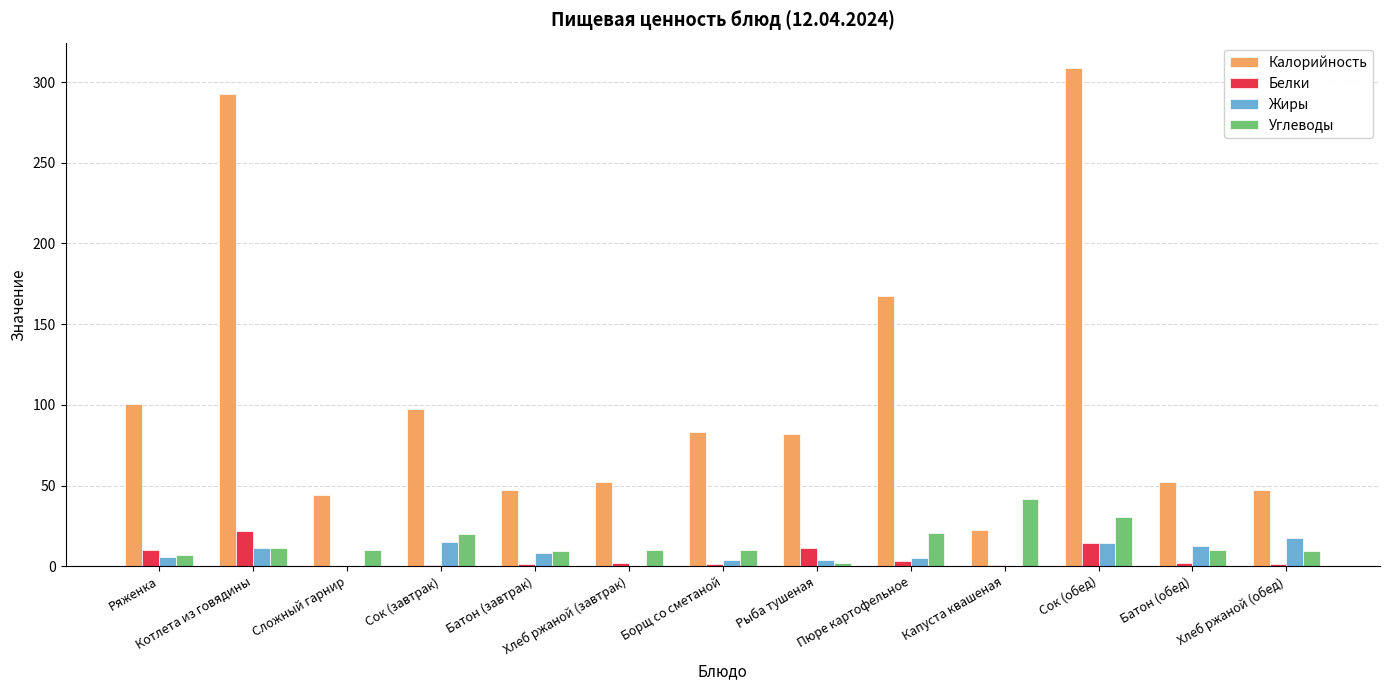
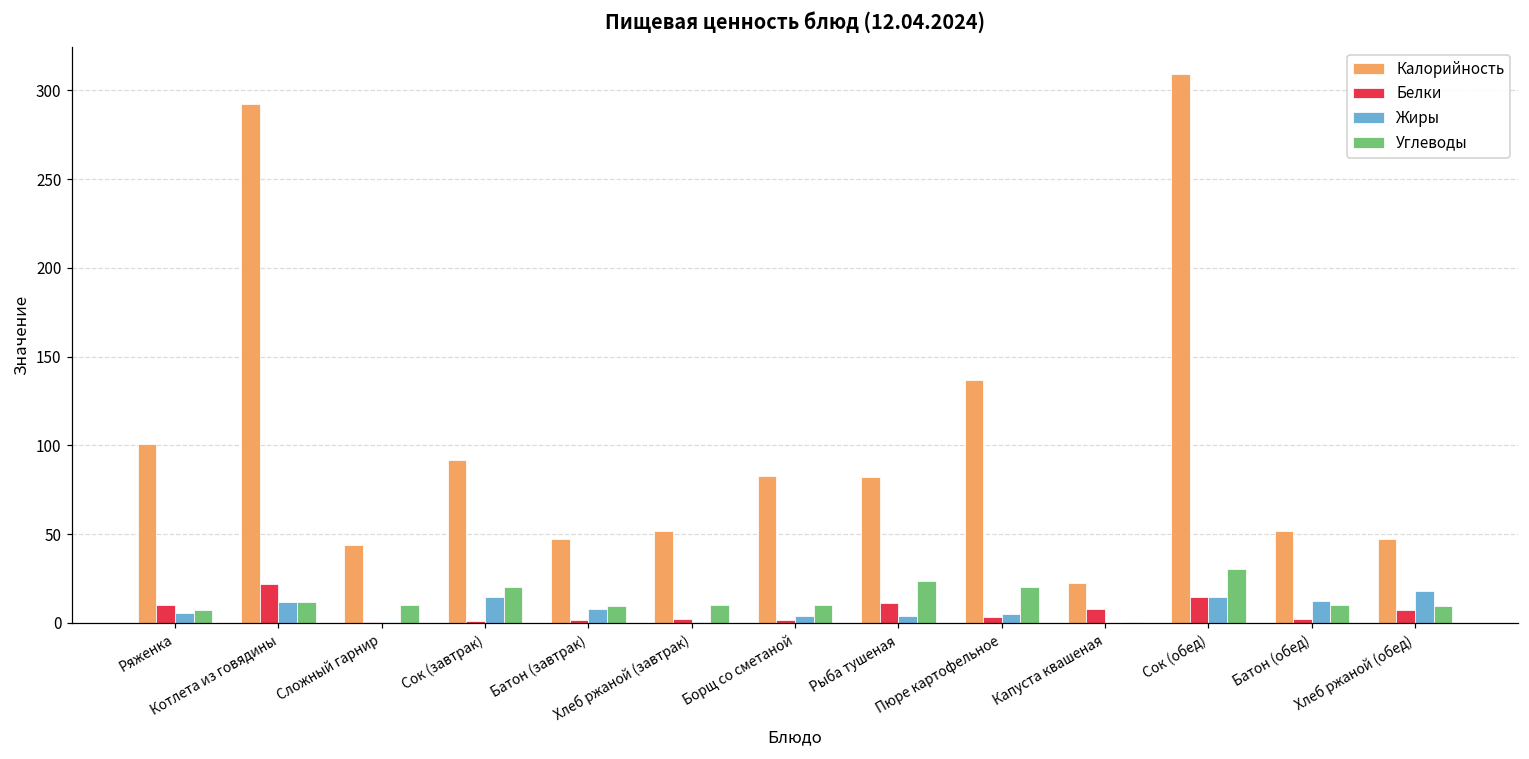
  {
    "Калорийность": {
      "Ряженка": 101,
      "Котлета из говядины": 293,
      "Сложный гарнир": 44,
-     "Сок (завтрак)": 98,
+     "Сок (завтрак)": 92,
      "Батон (завтрак)": 47,
      "Хлеб ржаной (завтрак)": 52,
      "Борщ со сметаной": 83,
      "Рыба тушеная": 82,
-     "Пюре картофельное": 168,
+     "Пюре картофельное": 137,
      "Капуста квашеная": 23,
      "Сок (обед)": 309,
      "Батон (обед)": 52,
      "Хлеб ржаной (обед)": 47
    },
    "Белки": {
      "Ряженка": 10,
      "Котлета из говядины": 22,
      "Батон (завтрак)": 2,
      "Хлеб ржаной (завтрак)": 2,
      "Рыба тушеная": 11,
      "Пюре картофельное": 3,
-     "Капуста квашеная": 1,
+     "Капуста квашеная": 8,
      "Сок (обед)": 15,
      "Батон (обед)": 2,
-     "Хлеб ржаной (обед)": 2
+     "Хлеб ржаной (обед)": 7
    },
    "Жиры": {
      "Ряженка": 6,
      "Котлета из говядины": 12,
      "Сок (завтрак)": 15,
      "Батон (завтрак)": 8,
      "Борщ со сметаной": 4,
      "Рыба тушеная": 4,
      "Пюре картофельное": 5,
      "Капуста квашеная": 0,
      "Сок (обед)": 14,
      "Батон (обед)": 12,
      "Хлеб ржаной (обед)": 18
    },
    "Углеводы": {
      "Ряженка": 7,
      "Котлета из говядины": 12,
      "Сложный гарнир": 10,
      "Сок (завтрак)": 20,
      "Батон (завтрак)": 10,
      "Хлеб ржаной (завтрак)": 10,
      "Борщ со сметаной": 10,
-     "Рыба тушеная": 2,
+     "Рыба тушеная": 23,
      "Пюре картофельное": 20,
-     "Капуста квашеная": 41,
+     "Капуста квашеная": 0,
      "Сок (обед)": 31,
      "Батон (обед)": 10,
      "Хлеб ржаной (обед)": 10
    }
  }
